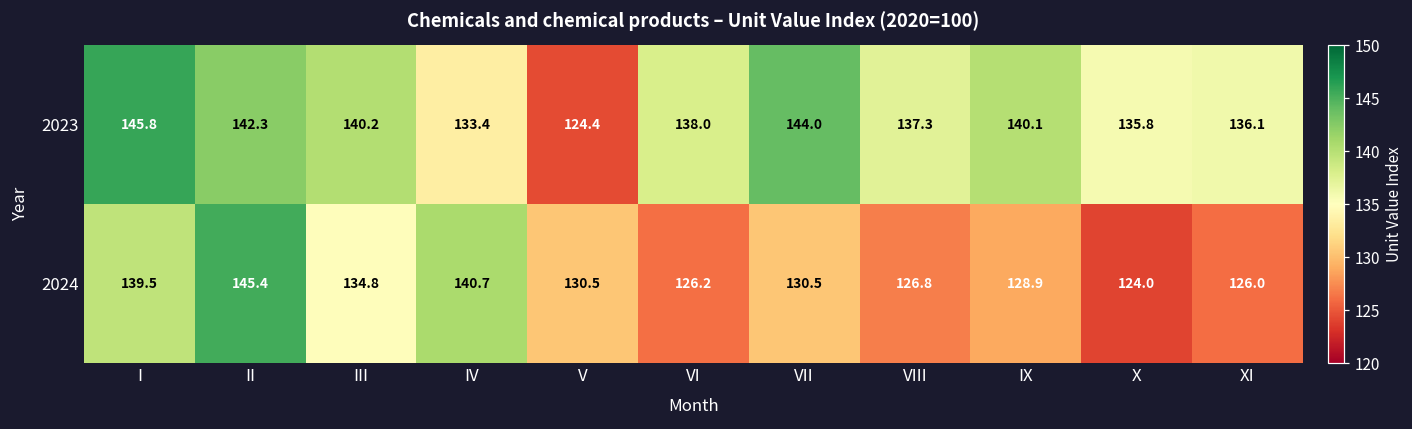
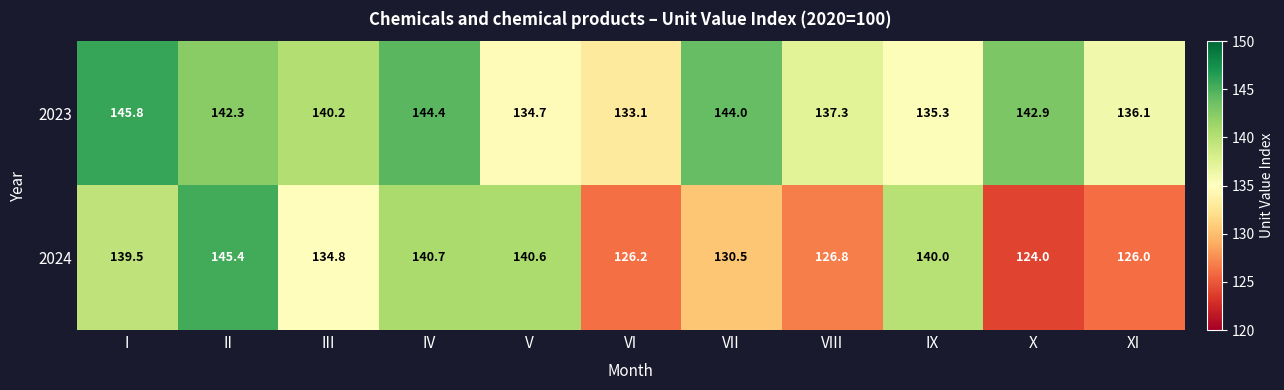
  {
    "2023": {
      "I": 145.8,
      "II": 142.3,
      "III": 140.2,
-     "IV": 133.4,
-     "V": 124.4,
-     "VI": 138.0,
+     "IV": 144.4,
+     "V": 134.7,
+     "VI": 133.1,
      "VII": 144.0,
      "VIII": 137.3,
-     "IX": 140.1,
-     "X": 135.8,
+     "IX": 135.3,
+     "X": 142.9,
      "XI": 136.1
    },
    "2024": {
      "I": 139.5,
      "II": 145.4,
      "III": 134.8,
      "IV": 140.7,
-     "V": 130.5,
+     "V": 140.6,
      "VI": 126.2,
      "VII": 130.5,
      "VIII": 126.8,
-     "IX": 128.9,
+     "IX": 140.0,
      "X": 124.0,
      "XI": 126.0
    }
  }
